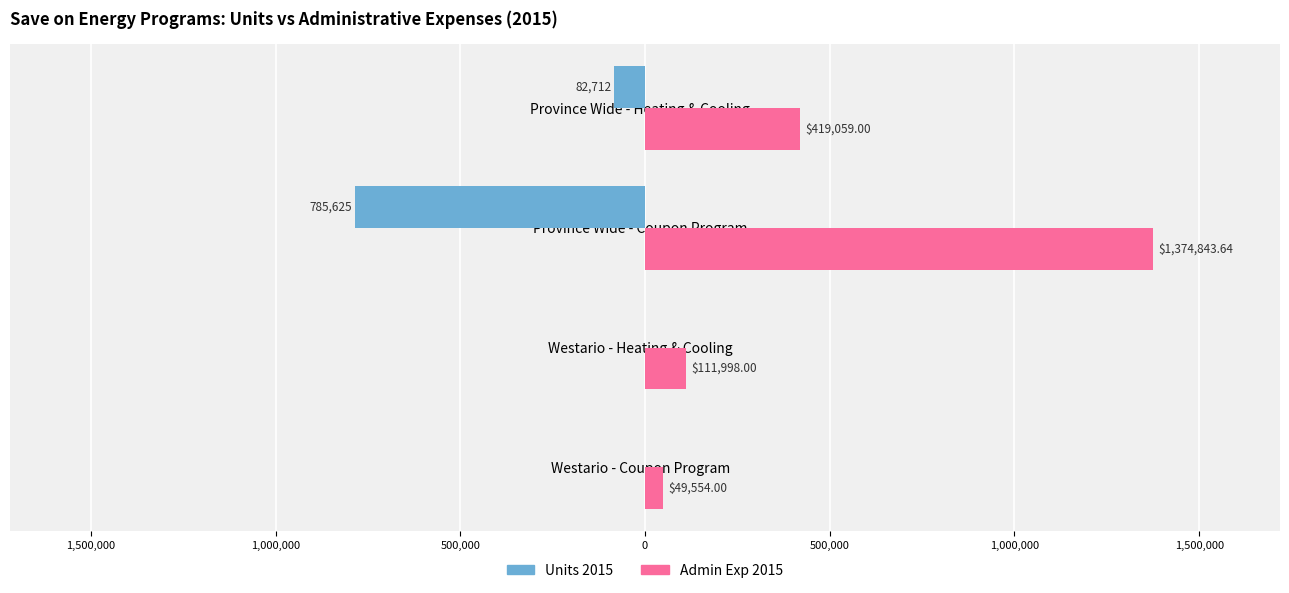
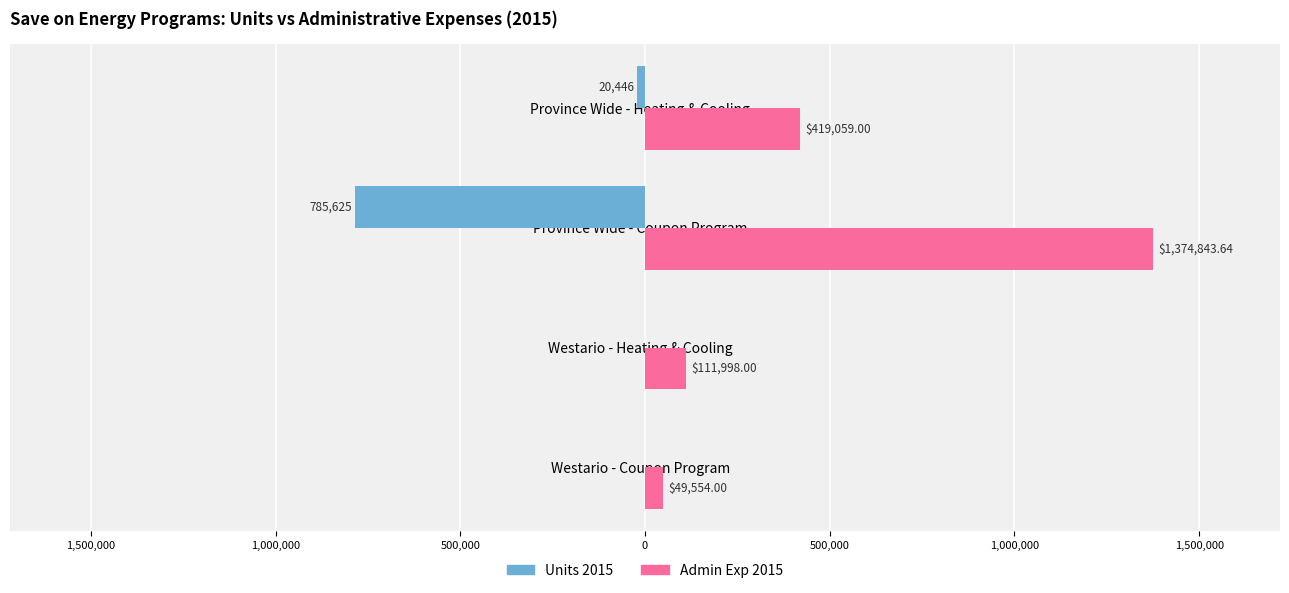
  {
    "Units 2015": {
-     "Province Wide - Heating & Cooling": "82,712"
+     "Province Wide - Heating & Cooling": "20,446"
    },
    "Admin Exp 2015": {
      "Province Wide - Heating & Cooling": "$419,059.00",
      "Province Wide - Coupon Program": "$1,374,843.64",
      "Westario - Heating & Cooling": "$111,998.00",
      "Westario - Coupon Program": "$49,554.00"
    }
  }
